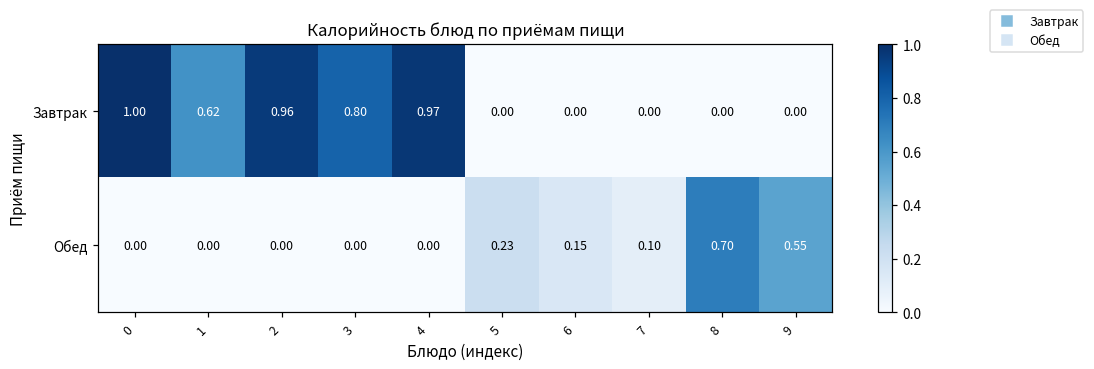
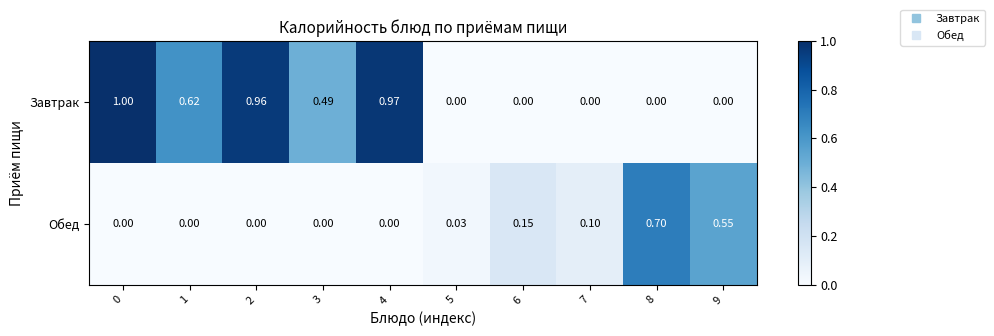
  {
    "Завтрак": {
      "0": 1.00,
      "1": 0.62,
      "2": 0.96,
-     "3": 0.80,
+     "3": 0.49,
      "4": 0.97,
      "5": 0.00,
      "6": 0.00,
      "7": 0.00,
      "8": 0.00,
      "9": 0.00
    },
    "Обед": {
      "0": 0.00,
      "1": 0.00,
      "2": 0.00,
      "3": 0.00,
      "4": 0.00,
-     "5": 0.23,
+     "5": 0.03,
      "6": 0.15,
      "7": 0.10,
      "8": 0.70,
      "9": 0.55
    }
  }
